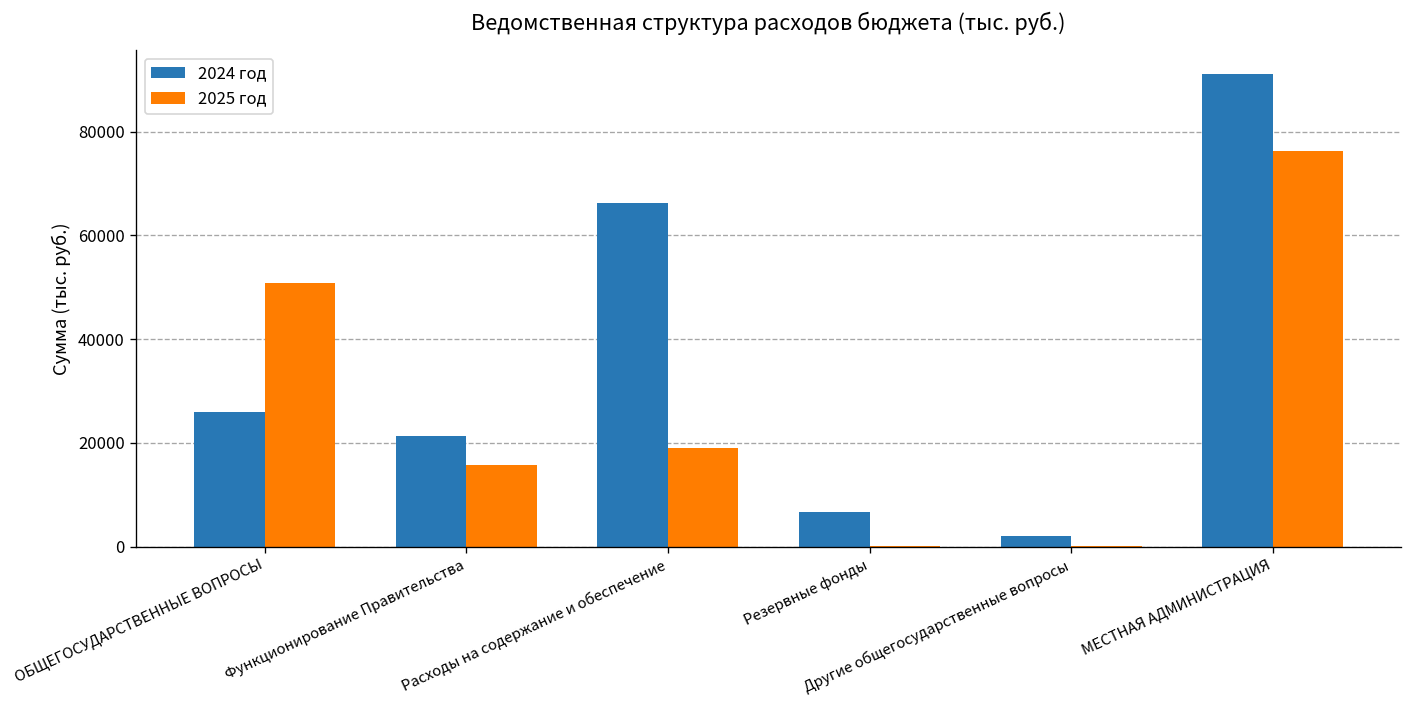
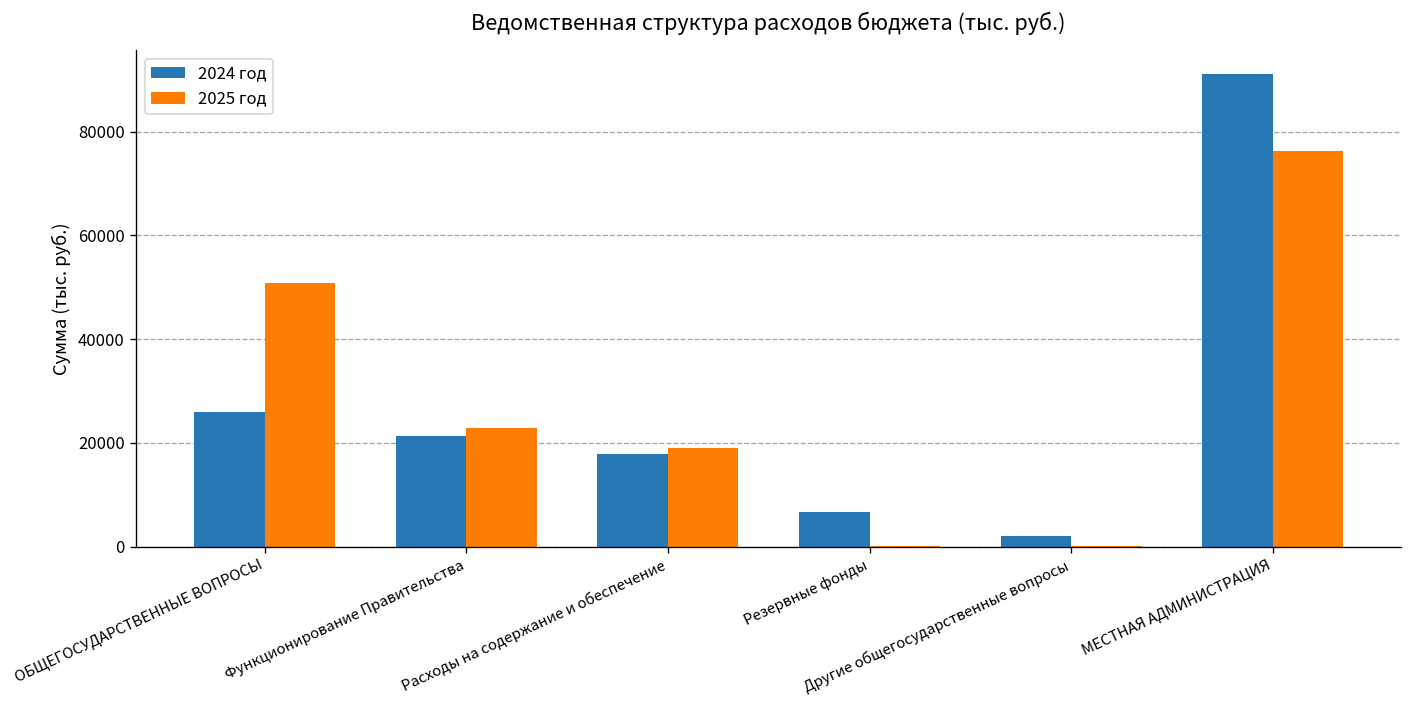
  {
    "2024 год": {
      "ОБЩЕГОСУДАРСТВЕННЫЕ ВОПРОСЫ": 26000,
      "Функционирование Правительства": 21000,
-     "Расходы на содержание и обеспечение": 66000,
+     "Расходы на содержание и обеспечение": 18000,
      "Резервные фонды": 7000,
      "Другие общегосударственные вопросы": 2000,
      "МЕСТНАЯ АДМИНИСТРАЦИЯ": 91000
    },
    "2025 год": {
      "ОБЩЕГОСУДАРСТВЕННЫЕ ВОПРОСЫ": 51000,
-     "Функционирование Правительства": 16000,
+     "Функционирование Правительства": 23000,
      "Расходы на содержание и обеспечение": 19000,
      "МЕСТНАЯ АДМИНИСТРАЦИЯ": 76000
    }
  }
